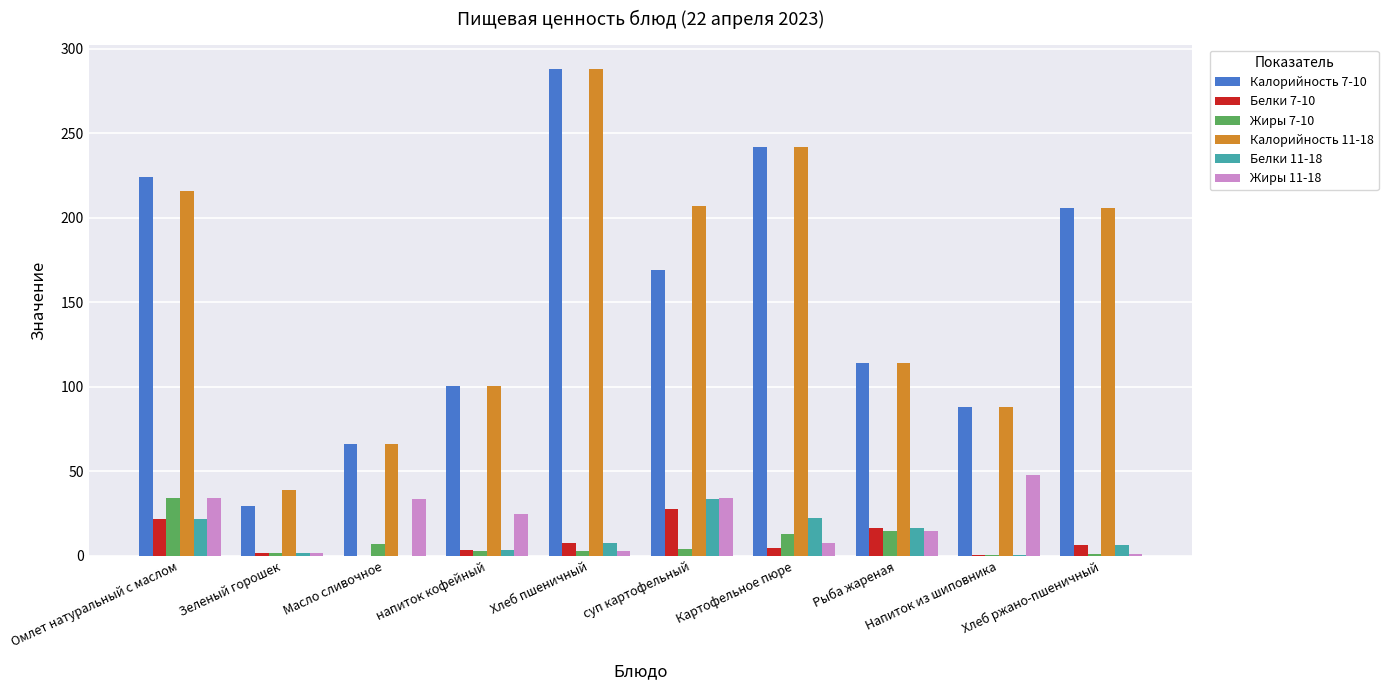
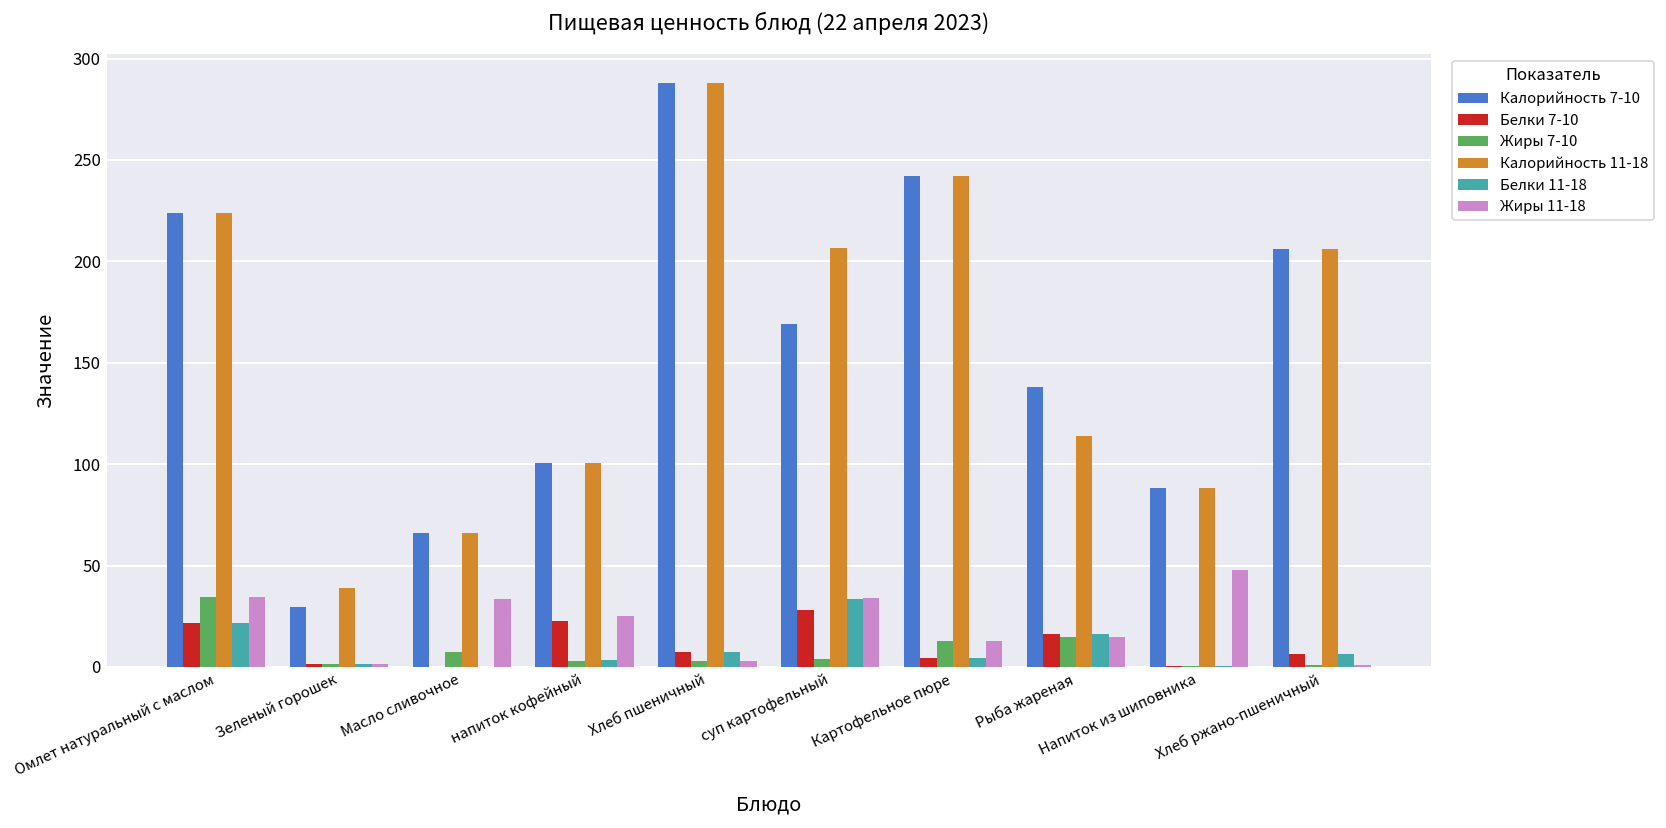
  {
    "Калорийность 7-10": {
      "Омлет натуральный с маслом": 224,
      "Зеленый горошек": 30,
      "Масло сливочное": 66,
      "напиток кофейный": 101,
      "Хлеб пшеничный": 288,
      "суп картофельный": 169,
      "Картофельное пюре": 242,
-     "Рыба жареная": 114,
+     "Рыба жареная": 138,
      "Напиток из шиповника": 88,
      "Хлеб ржано-пшеничный": 206
    },
    "Белки 7-10": {
      "Омлет натуральный с маслом": 22,
-     "напиток кофейный": 3,
+     "напиток кофейный": 23,
      "Хлеб пшеничный": 8,
      "суп картофельный": 28,
      "Картофельное пюре": 4,
      "Рыба жареная": 16,
      "Хлеб ржано-пшеничный": 7
    },
    "Жиры 7-10": {
      "Омлет натуральный с маслом": 34,
      "Масло сливочное": 7,
      "напиток кофейный": 3,
      "Хлеб пшеничный": 3,
      "суп картофельный": 4,
      "Картофельное пюре": 13,
      "Рыба жареная": 15
    },
    "Калорийность 11-18": {
-     "Омлет натуральный с маслом": 216,
+     "Омлет натуральный с маслом": 224,
      "Зеленый горошек": 39,
      "Масло сливочное": 66,
      "напиток кофейный": 101,
      "Хлеб пшеничный": 288,
      "суп картофельный": 207,
      "Картофельное пюре": 242,
      "Рыба жареная": 114,
      "Напиток из шиповника": 88,
      "Хлеб ржано-пшеничный": 206
    },
    "Белки 11-18": {
      "Омлет натуральный с маслом": 22,
      "напиток кофейный": 3,
      "Хлеб пшеничный": 8,
      "суп картофельный": 33,
-     "Картофельное пюре": 23,
+     "Картофельное пюре": 4,
      "Рыба жареная": 16,
      "Хлеб ржано-пшеничный": 7
    },
    "Жиры 11-18": {
      "Омлет натуральный с маслом": 34,
      "Масло сливочное": 34,
      "напиток кофейный": 25,
      "Хлеб пшеничный": 3,
      "суп картофельный": 34,
-     "Картофельное пюре": 7,
+     "Картофельное пюре": 13,
      "Рыба жареная": 15,
      "Напиток из шиповника": 48
    }
  }
